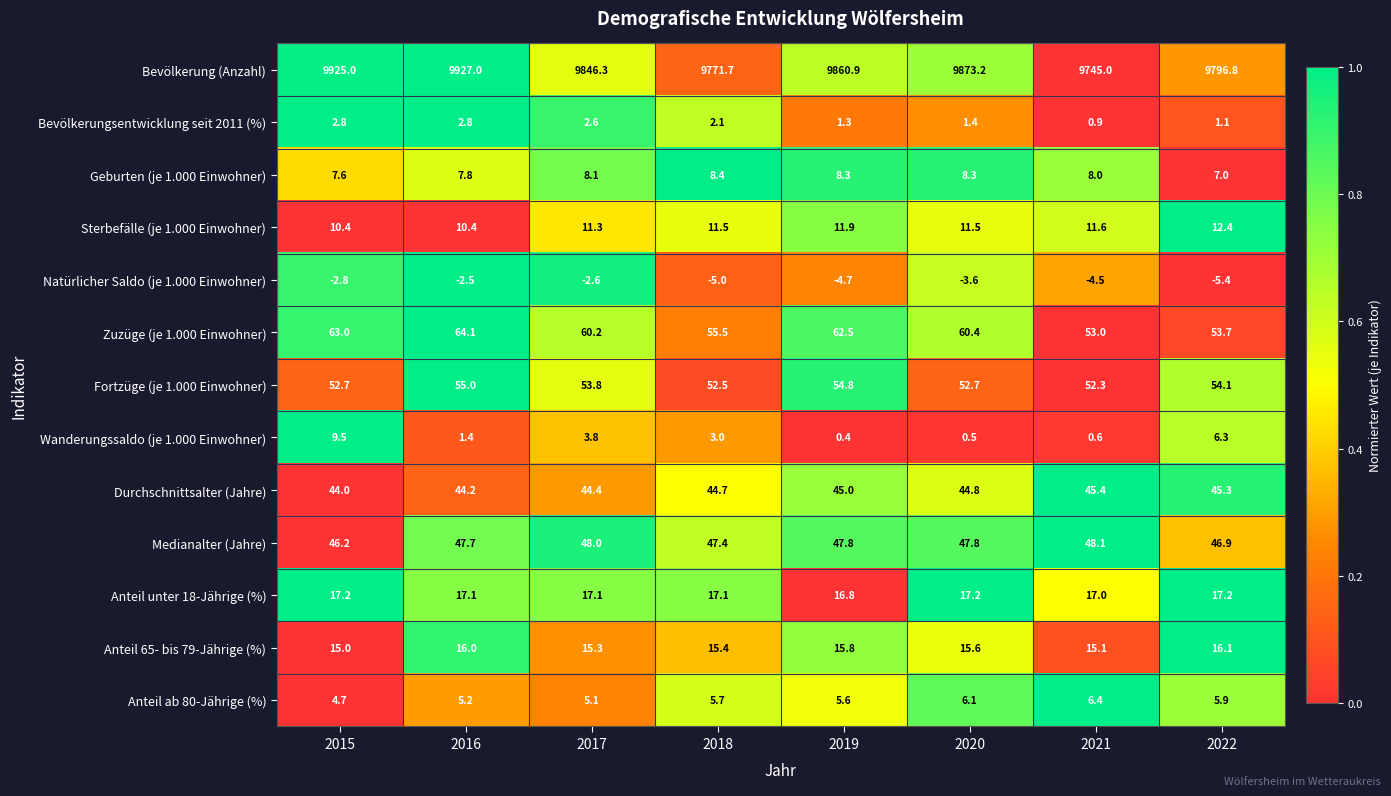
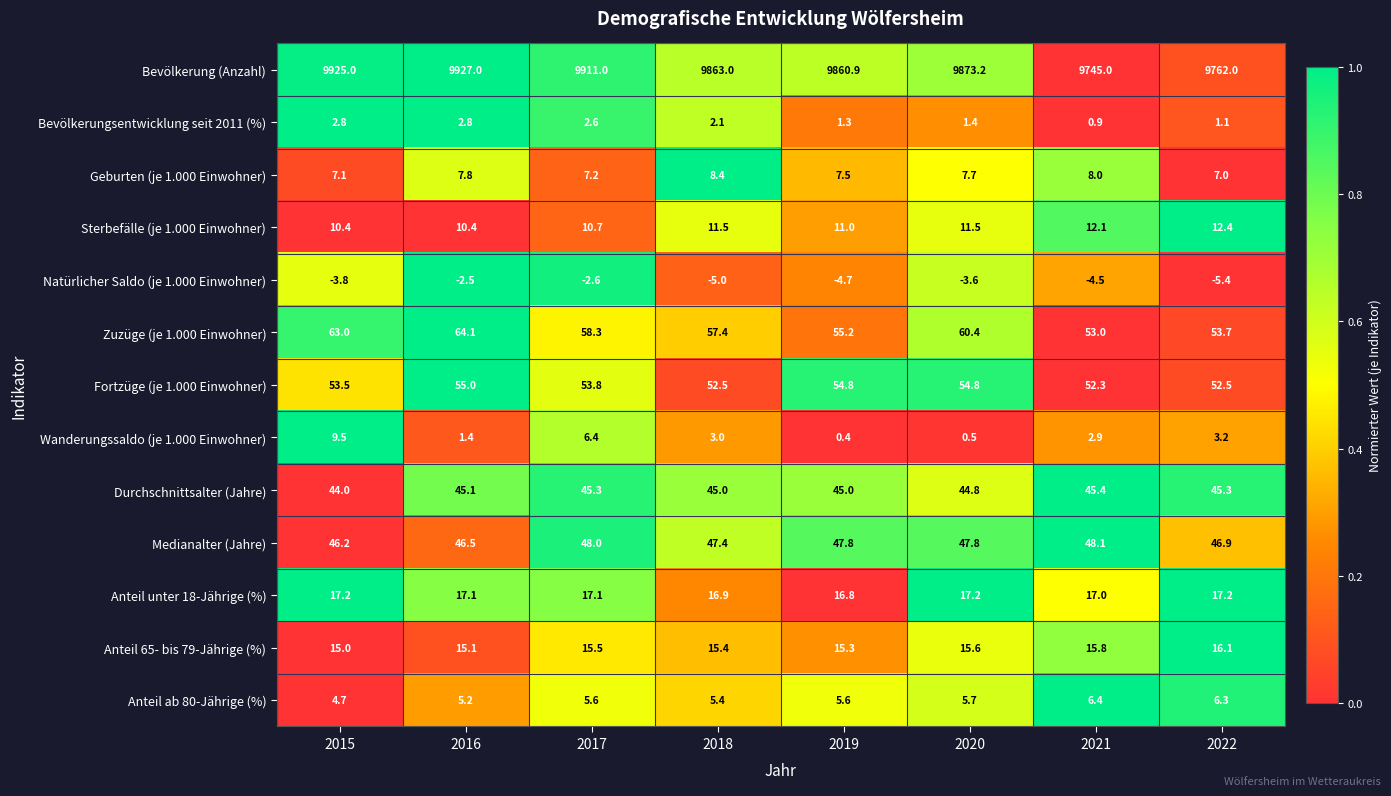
  {
    "Bevölkerung (Anzahl)": {
      "2015": 9925.0,
      "2016": 9927.0,
-     "2017": 9846.3,
-     "2018": 9771.7,
+     "2017": 9911.0,
+     "2018": 9863.0,
      "2019": 9860.9,
      "2020": 9873.2,
      "2021": 9745.0,
-     "2022": 9796.8
+     "2022": 9762.0
    },
    "Bevölkerungsentwicklung seit 2011 (%)": {
      "2015": 2.8,
      "2016": 2.8,
      "2017": 2.6,
      "2018": 2.1,
      "2019": 1.3,
      "2020": 1.4,
      "2021": 0.9,
      "2022": 1.1
    },
    "Geburten (je 1.000 Einwohner)": {
-     "2015": 7.6,
+     "2015": 7.1,
      "2016": 7.8,
-     "2017": 8.1,
+     "2017": 7.2,
      "2018": 8.4,
-     "2019": 8.3,
-     "2020": 8.3,
+     "2019": 7.5,
+     "2020": 7.7,
      "2021": 8.0,
      "2022": 7.0
    },
    "Sterbefälle (je 1.000 Einwohner)": {
      "2015": 10.4,
      "2016": 10.4,
-     "2017": 11.3,
+     "2017": 10.7,
      "2018": 11.5,
-     "2019": 11.9,
+     "2019": 11.0,
      "2020": 11.5,
-     "2021": 11.6,
+     "2021": 12.1,
      "2022": 12.4
    },
    "Natürlicher Saldo (je 1.000 Einwohner)": {
-     "2015": -2.8,
+     "2015": -3.8,
      "2016": -2.5,
      "2017": -2.6,
      "2018": -5.0,
      "2019": -4.7,
      "2020": -3.6,
      "2021": -4.5,
      "2022": -5.4
    },
    "Zuzüge (je 1.000 Einwohner)": {
      "2015": 63.0,
      "2016": 64.1,
-     "2017": 60.2,
-     "2018": 55.5,
-     "2019": 62.5,
+     "2017": 58.3,
+     "2018": 57.4,
+     "2019": 55.2,
      "2020": 60.4,
      "2021": 53.0,
      "2022": 53.7
    },
    "Fortzüge (je 1.000 Einwohner)": {
-     "2015": 52.7,
+     "2015": 53.5,
      "2016": 55.0,
      "2017": 53.8,
      "2018": 52.5,
      "2019": 54.8,
-     "2020": 52.7,
+     "2020": 54.8,
      "2021": 52.3,
-     "2022": 54.1
+     "2022": 52.5
    },
    "Wanderungssaldo (je 1.000 Einwohner)": {
      "2015": 9.5,
      "2016": 1.4,
-     "2017": 3.8,
+     "2017": 6.4,
      "2018": 3.0,
      "2019": 0.4,
      "2020": 0.5,
-     "2021": 0.6,
-     "2022": 6.3
+     "2021": 2.9,
+     "2022": 3.2
    },
    "Durchschnittsalter (Jahre)": {
      "2015": 44.0,
-     "2016": 44.2,
-     "2017": 44.4,
-     "2018": 44.7,
+     "2016": 45.1,
+     "2017": 45.3,
+     "2018": 45.0,
      "2019": 45.0,
      "2020": 44.8,
      "2021": 45.4,
      "2022": 45.3
    },
    "Medianalter (Jahre)": {
      "2015": 46.2,
-     "2016": 47.7,
+     "2016": 46.5,
      "2017": 48.0,
      "2018": 47.4,
      "2019": 47.8,
      "2020": 47.8,
      "2021": 48.1,
      "2022": 46.9
    },
    "Anteil unter 18-Jährige (%)": {
      "2015": 17.2,
      "2016": 17.1,
      "2017": 17.1,
-     "2018": 17.1,
+     "2018": 16.9,
      "2019": 16.8,
      "2020": 17.2,
      "2021": 17.0,
      "2022": 17.2
    },
    "Anteil 65- bis 79-Jährige (%)": {
      "2015": 15.0,
-     "2016": 16.0,
-     "2017": 15.3,
+     "2016": 15.1,
+     "2017": 15.5,
      "2018": 15.4,
-     "2019": 15.8,
+     "2019": 15.3,
      "2020": 15.6,
-     "2021": 15.1,
+     "2021": 15.8,
      "2022": 16.1
    },
    "Anteil ab 80-Jährige (%)": {
      "2015": 4.7,
      "2016": 5.2,
-     "2017": 5.1,
-     "2018": 5.7,
+     "2017": 5.6,
+     "2018": 5.4,
      "2019": 5.6,
-     "2020": 6.1,
+     "2020": 5.7,
      "2021": 6.4,
-     "2022": 5.9
+     "2022": 6.3
    }
  }
